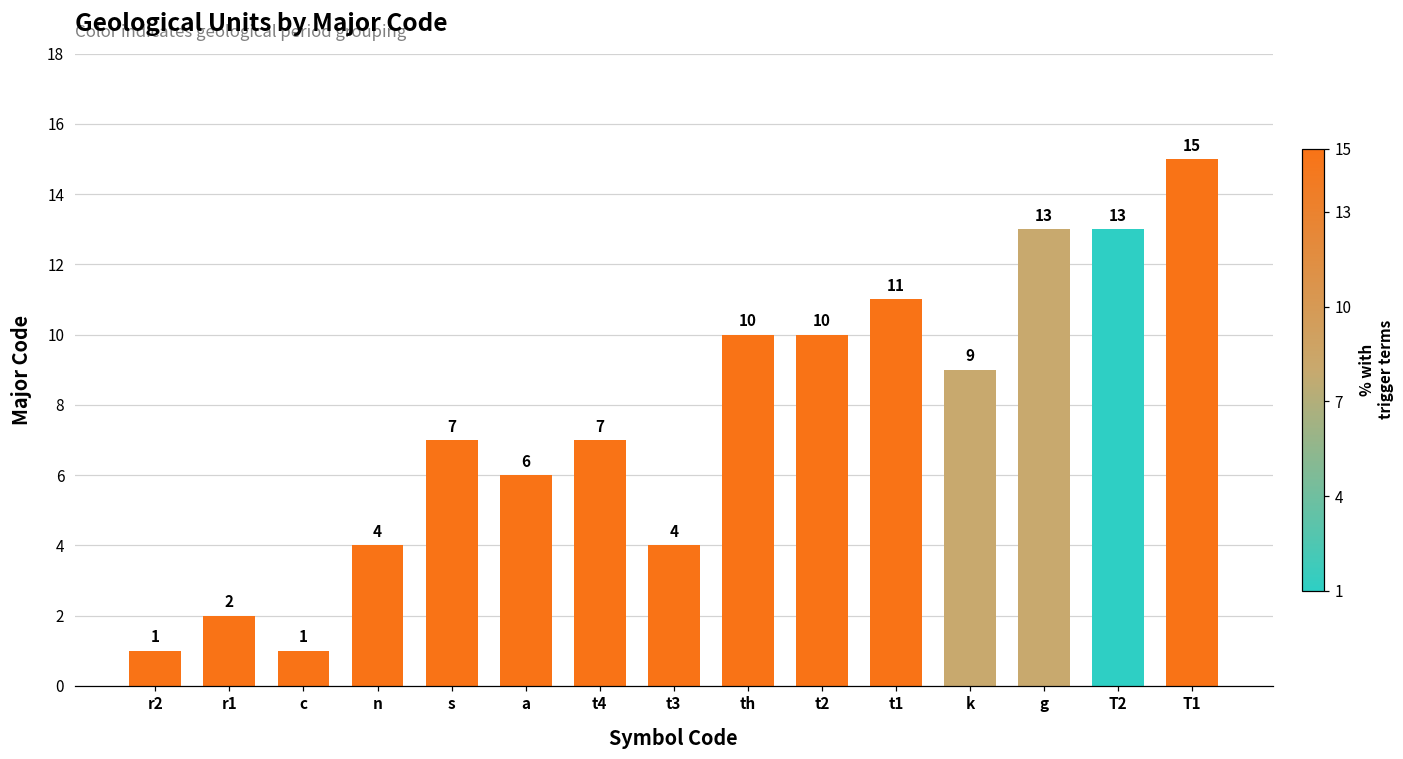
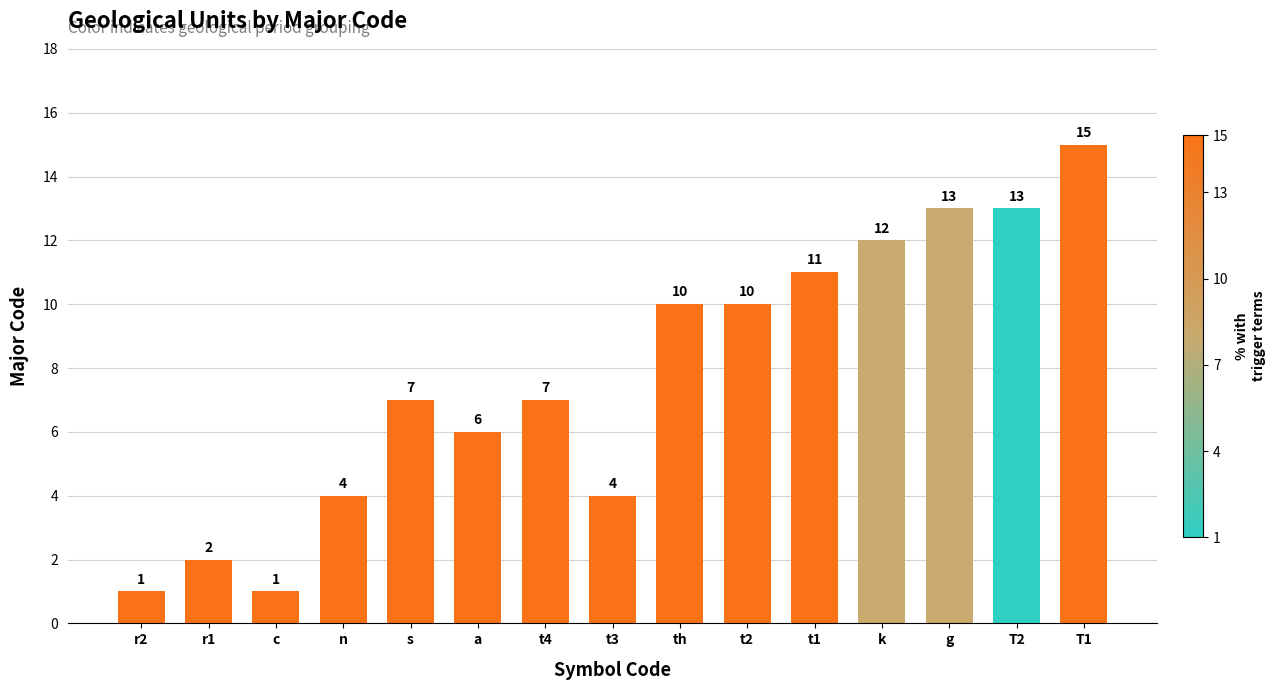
  {
    "r2": 1,
    "r1": 2,
    "c": 1,
    "n": 4,
    "s": 7,
    "a": 6,
    "t4": 7,
    "t3": 4,
    "th": 10,
    "t2": 10,
    "t1": 11,
-   "k": 9,
+   "k": 12,
    "g": 13,
    "T2": 13,
    "T1": 15
  }
